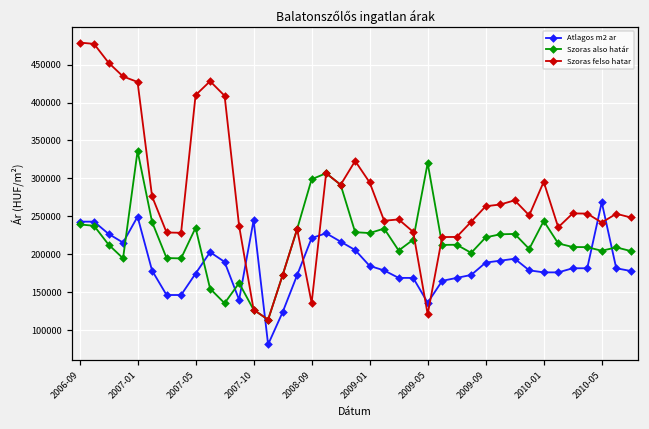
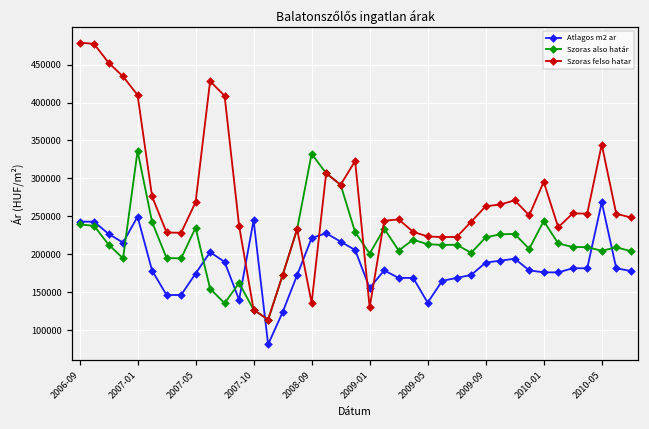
  {
    "Atlagos m2 ar": {
      "2007-01": 250000,
      "2007-05": 170000,
      "2007-10": 250000,
      "2008-09": 220000,
-     "2009-01": 180000,
+     "2009-01": 160000,
      "2009-05": 140000,
      "2009-09": 190000,
      "2010-01": 180000,
      "2010-05": 270000
    },
    "Szoras also határ": {
      "2007-01": 340000,
      "2007-05": 230000,
-     "2008-09": 300000,
-     "2009-01": 230000,
-     "2009-05": 320000,
+     "2008-09": 330000,
+     "2009-01": 200000,
+     "2009-05": 210000,
      "2009-09": 220000,
      "2010-01": 240000,
      "2010-05": 200000
    },
    "Szoras felso hatar": {
      "2006-09": 480000,
-     "2007-01": 430000,
-     "2007-05": 410000,
+     "2007-01": 410000,
+     "2007-05": 270000,
      "2008-09": 140000,
-     "2009-01": 290000,
-     "2009-05": 120000,
+     "2009-01": 130000,
+     "2009-05": 220000,
      "2009-09": 260000,
      "2010-01": 300000,
-     "2010-05": 240000
+     "2010-05": 340000
    }
  }
